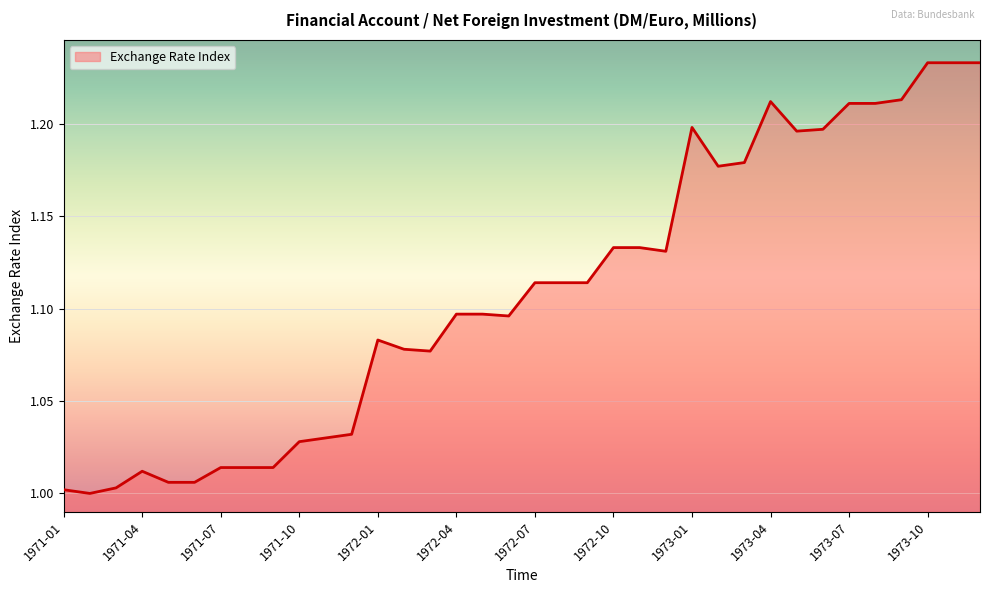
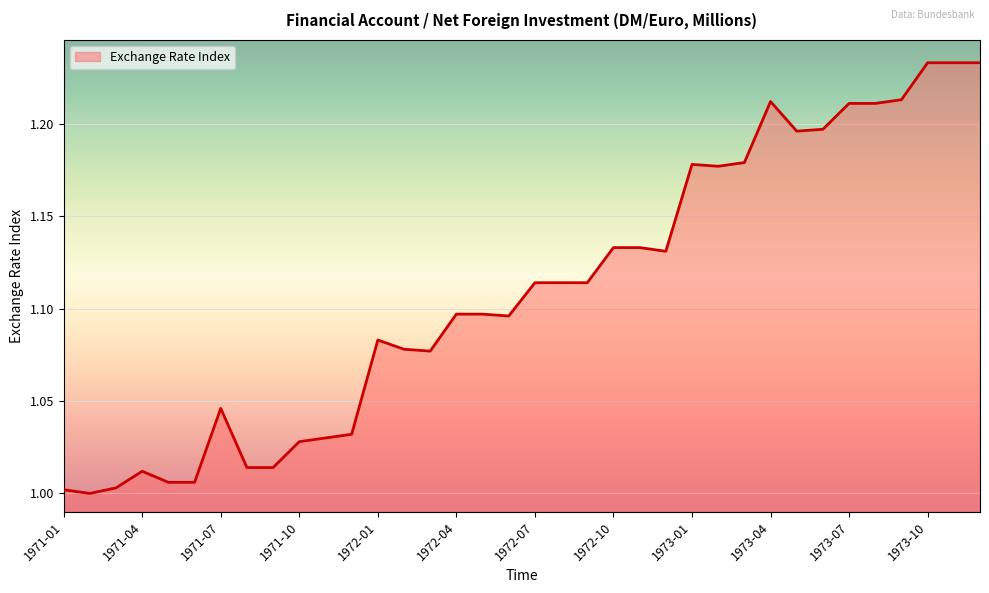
  {
    "1971-01": 1.002,
    "1971-04": 1.012,
-   "1971-07": 1.014,
+   "1971-07": 1.046,
    "1971-10": 1.028,
    "1972-01": 1.083,
    "1972-04": 1.097,
    "1972-07": 1.114,
    "1972-10": 1.133,
-   "1973-01": 1.198,
+   "1973-01": 1.178,
    "1973-04": 1.212,
    "1973-07": 1.211,
    "1973-10": 1.233
  }
